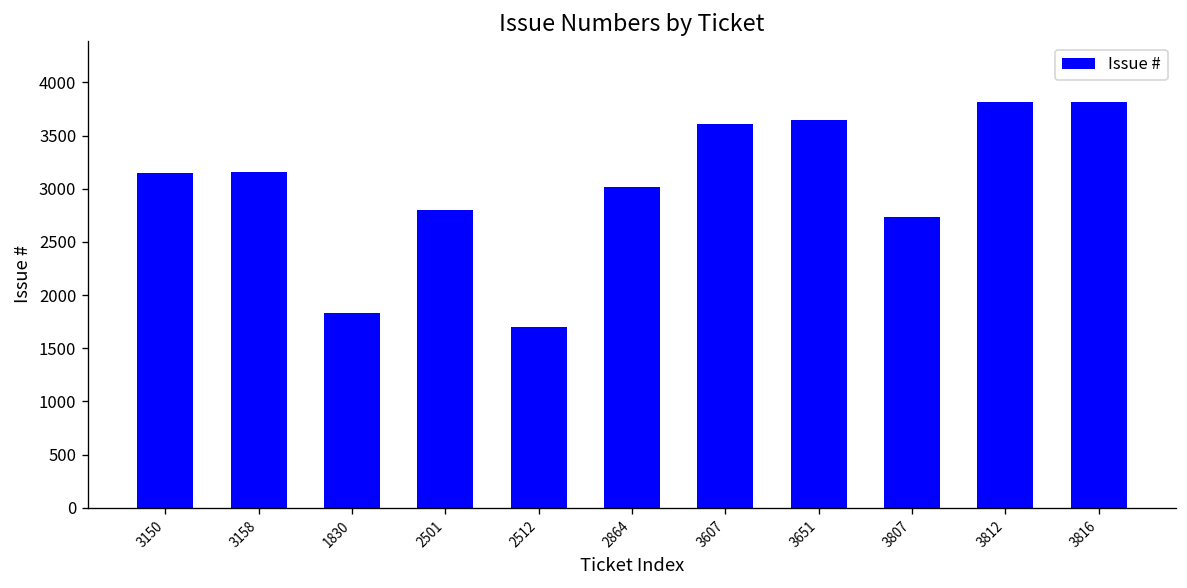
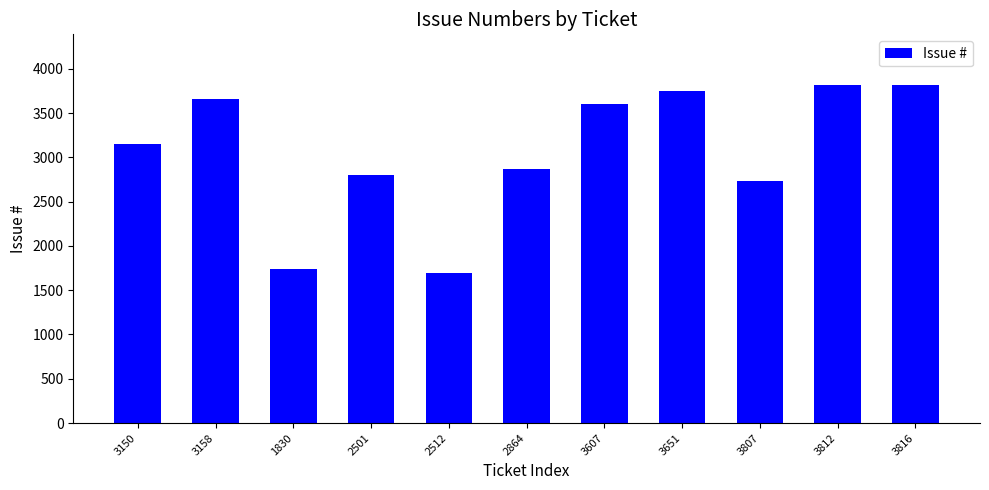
  {
    "3150": 3200,
-   "3158": 3200,
-   "1830": 1800,
+   "3158": 3700,
+   "1830": 1700,
    "2501": 2800,
    "2512": 1700,
-   "2864": 3000,
+   "2864": 2900,
    "3607": 3600,
-   "3651": 3650,
+   "3651": 3740,
    "3807": 2700,
    "3812": 3800,
    "3816": 3800
  }
